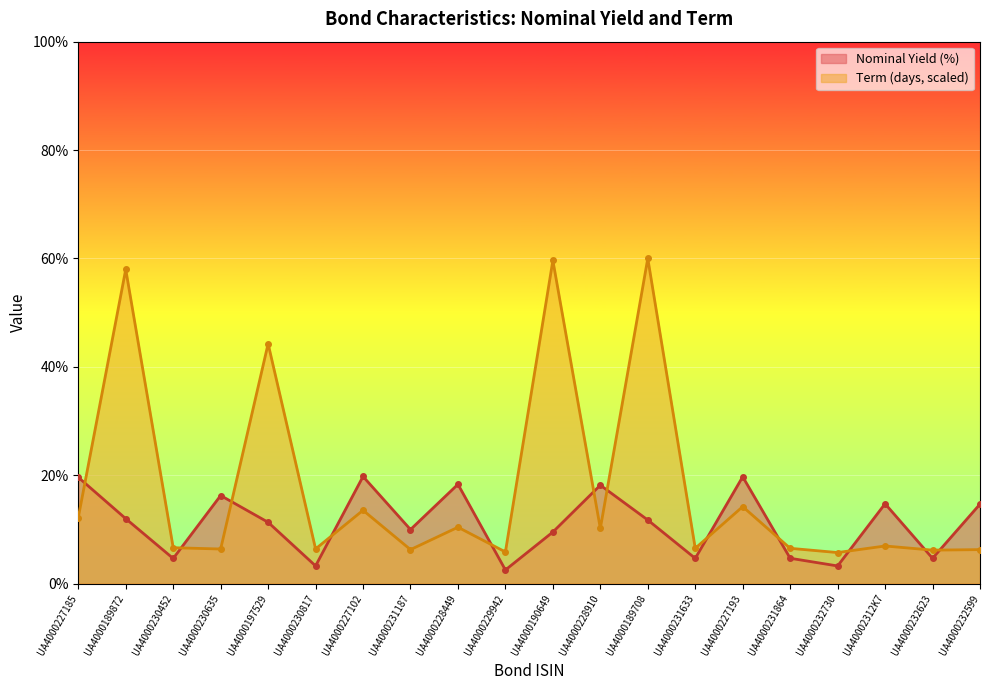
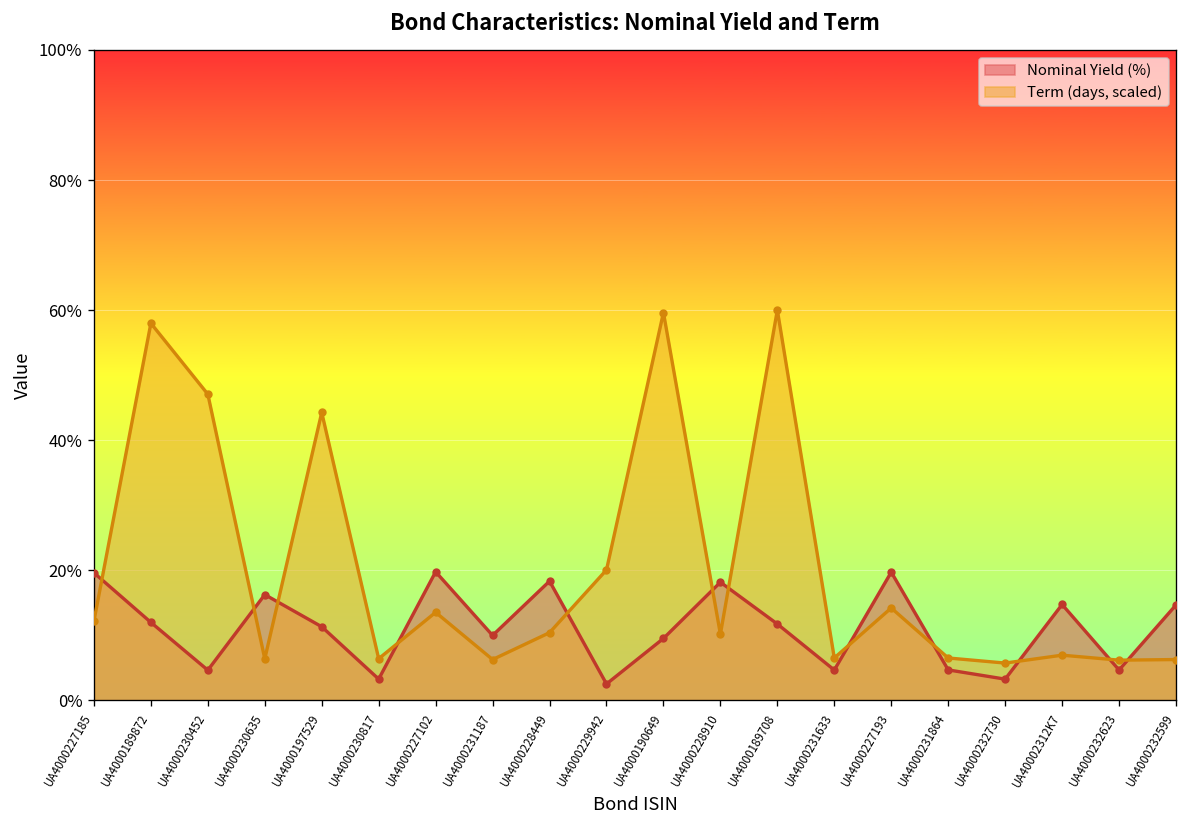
  {
    "Nominal Yield (%)": {
      "UA4000227185": "20%",
      "UA4000189872": "12%",
      "UA4000230452": "5%",
      "UA4000230635": "16%",
      "UA4000197529": "11%",
      "UA4000230817": "3%",
      "UA4000227102": "20%",
      "UA4000231187": "10%",
      "UA4000228449": "18%",
      "UA4000229942": "3%",
      "UA4000190649": "10%",
      "UA4000228910": "18%",
      "UA4000189708": "12%",
      "UA4000231633": "5%",
      "UA4000227193": "20%",
      "UA4000231864": "5%",
      "UA4000232730": "3%",
      "UA40002312K7": "15%",
      "UA4000232623": "5%",
      "UA4000232599": "15%"
    },
    "Term (days, scaled)": {
      "UA4000227185": "12%",
      "UA4000189872": "58%",
-     "UA4000230452": "7%",
+     "UA4000230452": "47%",
      "UA4000230635": "6%",
      "UA4000197529": "44%",
      "UA4000230817": "6%",
      "UA4000227102": "14%",
      "UA4000231187": "6%",
      "UA4000228449": "10%",
-     "UA4000229942": "6%",
+     "UA4000229942": "20%",
      "UA4000190649": "60%",
      "UA4000228910": "10%",
      "UA4000189708": "60%",
      "UA4000231633": "6%",
      "UA4000227193": "14%",
      "UA4000231864": "6%",
      "UA4000232730": "6%",
      "UA40002312K7": "7%",
      "UA4000232623": "6%",
      "UA4000232599": "6%"
    }
  }
